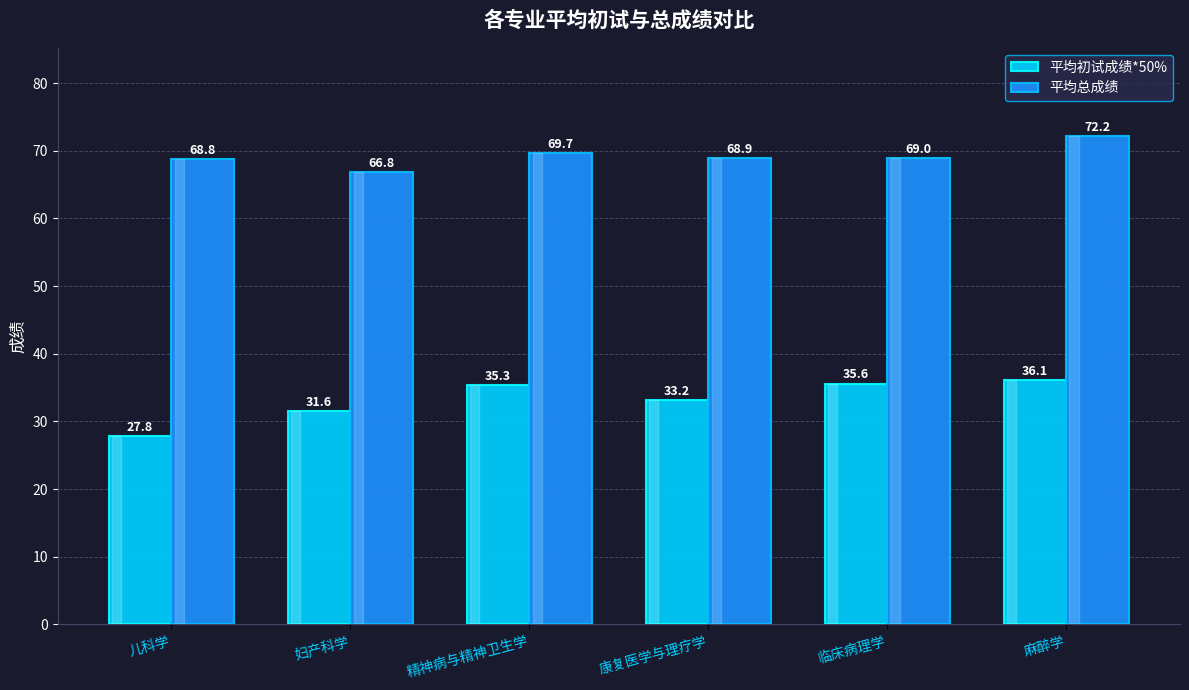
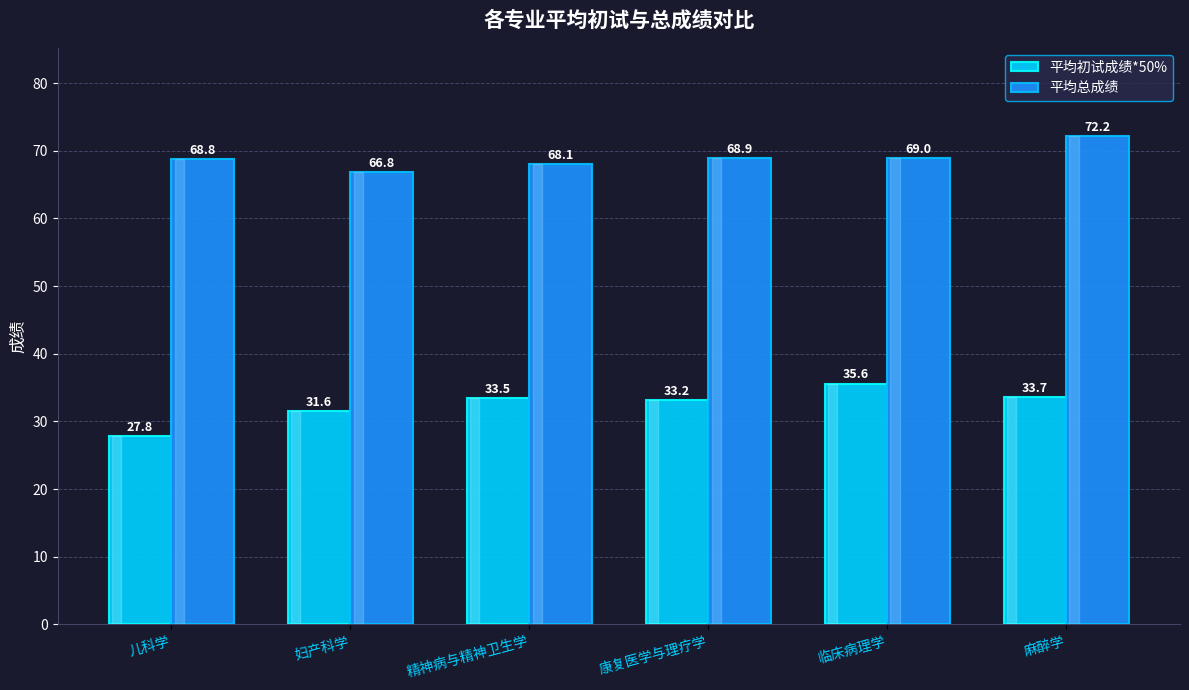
  {
    "平均初试成绩*50%": {
      "儿科学": 27.8,
      "妇产科学": 31.6,
-     "精神病与精神卫生学": 35.3,
+     "精神病与精神卫生学": 33.5,
      "康复医学与理疗学": 33.2,
      "临床病理学": 35.6,
-     "麻醉学": 36.1
+     "麻醉学": 33.7
    },
    "平均总成绩": {
      "儿科学": 68.8,
      "妇产科学": 66.8,
-     "精神病与精神卫生学": 69.7,
+     "精神病与精神卫生学": 68.1,
      "康复医学与理疗学": 68.9,
      "临床病理学": 69.0,
      "麻醉学": 72.2
    }
  }
